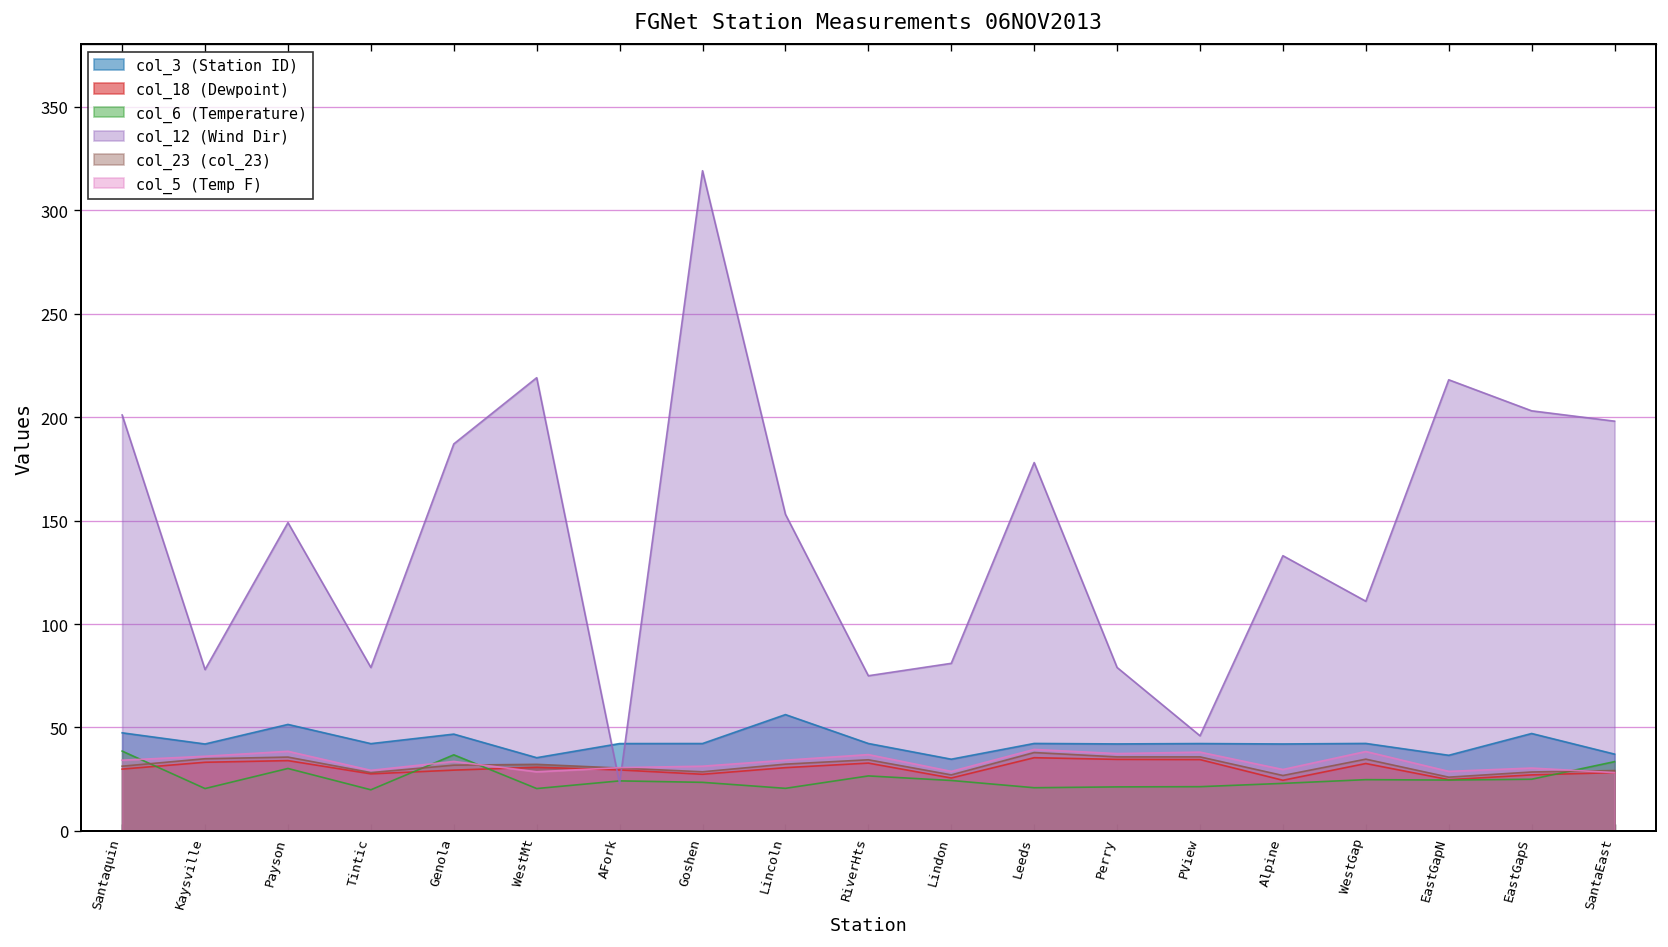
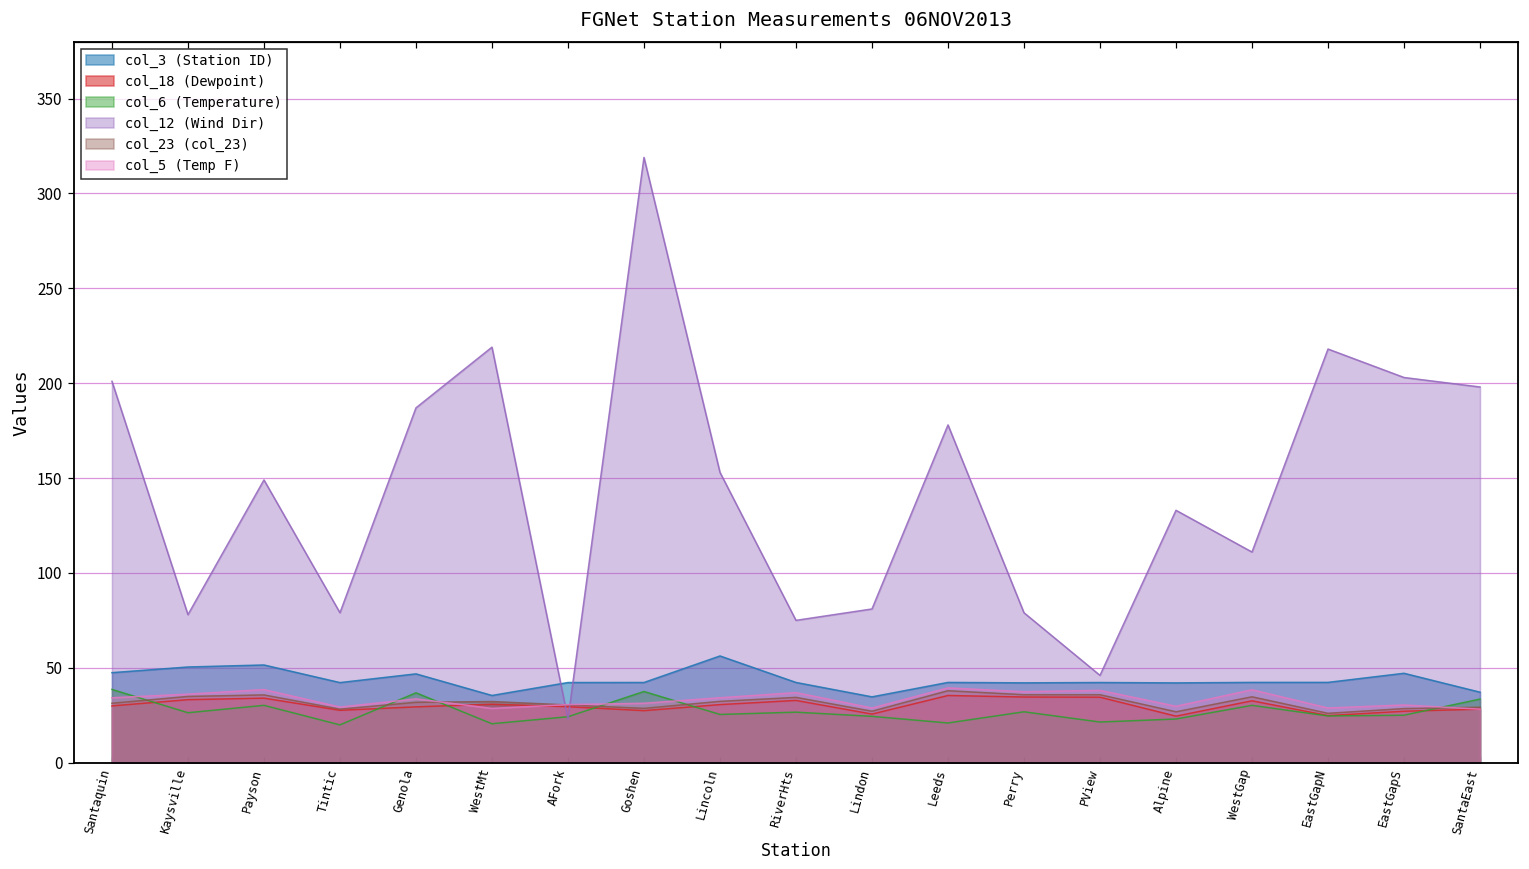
  {
    "col_3 (Station ID)": {
      "Santaquin": 47,
-     "Kaysville": 42,
+     "Kaysville": 50,
      "Payson": 51,
      "Tintic": 42,
      "Genola": 47,
      "WestMt": 35,
      "AFork": 42,
      "Goshen": 42,
      "Lincoln": 56,
      "RiverHts": 42,
      "Lindon": 35,
      "Leeds": 42,
      "Perry": 42,
      "PView": 42,
      "Alpine": 42,
      "WestGap": 42,
-     "EastGapN": 37,
+     "EastGapN": 42,
      "EastGapS": 47,
      "SantaEast": 37
    },
    "col_18 (Dewpoint)": {
      "Kaysville": 33,
      "Payson": 34,
      "Genola": 29,
      "Lincoln": 31,
      "RiverHts": 33,
      "Leeds": 35,
      "WestGap": 33
    },
    "col_6 (Temperature)": {
      "Santaquin": 39,
-     "Kaysville": 21,
+     "Kaysville": 26,
      "Payson": 30,
      "Tintic": 20,
      "Genola": 37,
      "WestMt": 21,
-     "Goshen": 24,
-     "Lincoln": 21,
+     "Goshen": 38,
+     "Lincoln": 25,
      "RiverHts": 27,
      "Leeds": 21,
-     "Perry": 21,
+     "Perry": 27,
      "PView": 21,
-     "WestGap": 25,
+     "WestGap": 30,
      "EastGapS": 25,
      "SantaEast": 34
    },
    "col_23 (col_23)": {
      "Payson": 36,
      "Genola": 32,
      "Lincoln": 32,
      "RiverHts": 34,
      "Lindon": 27,
      "Alpine": 27,
      "WestGap": 35
    }
  }
